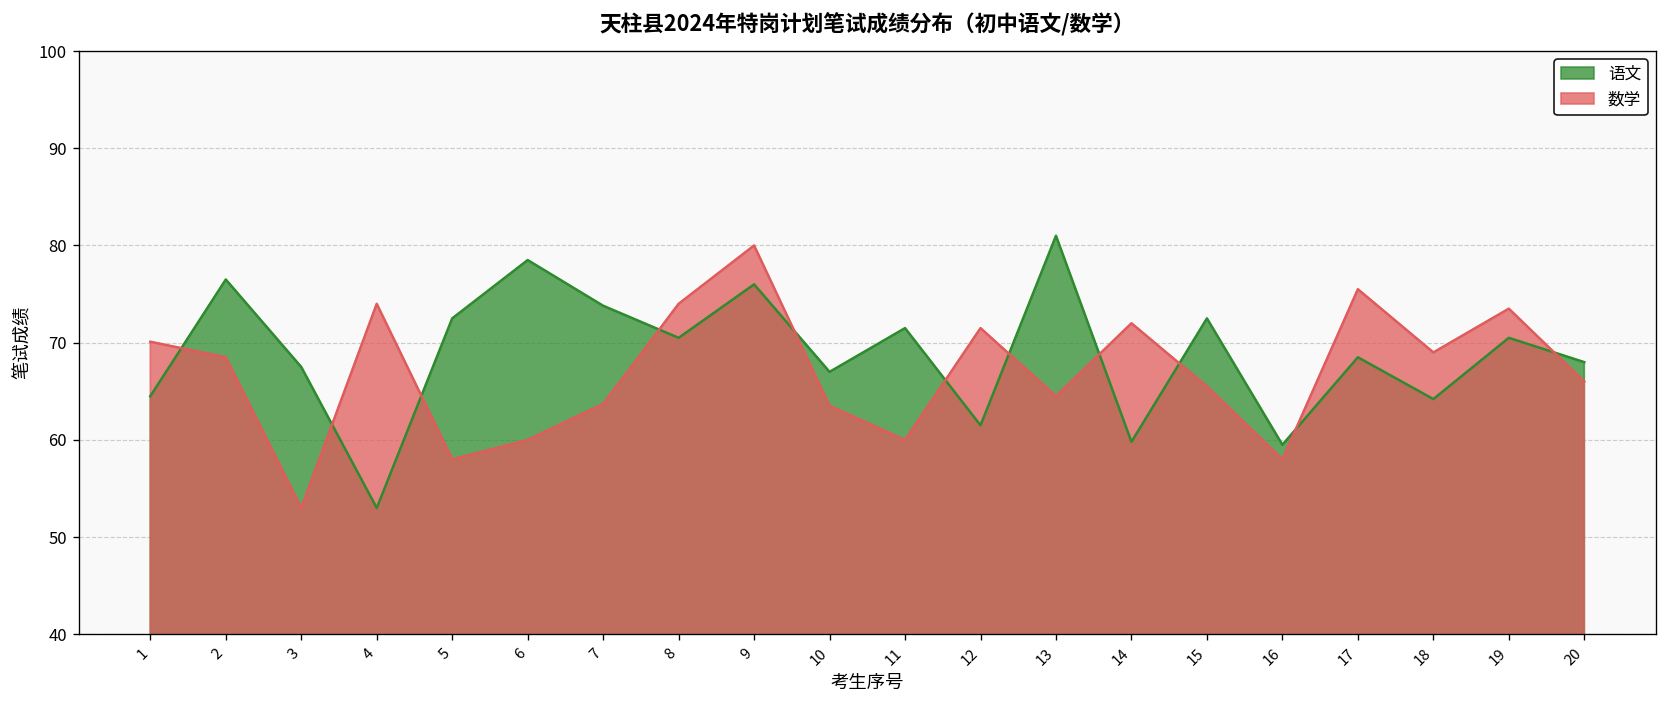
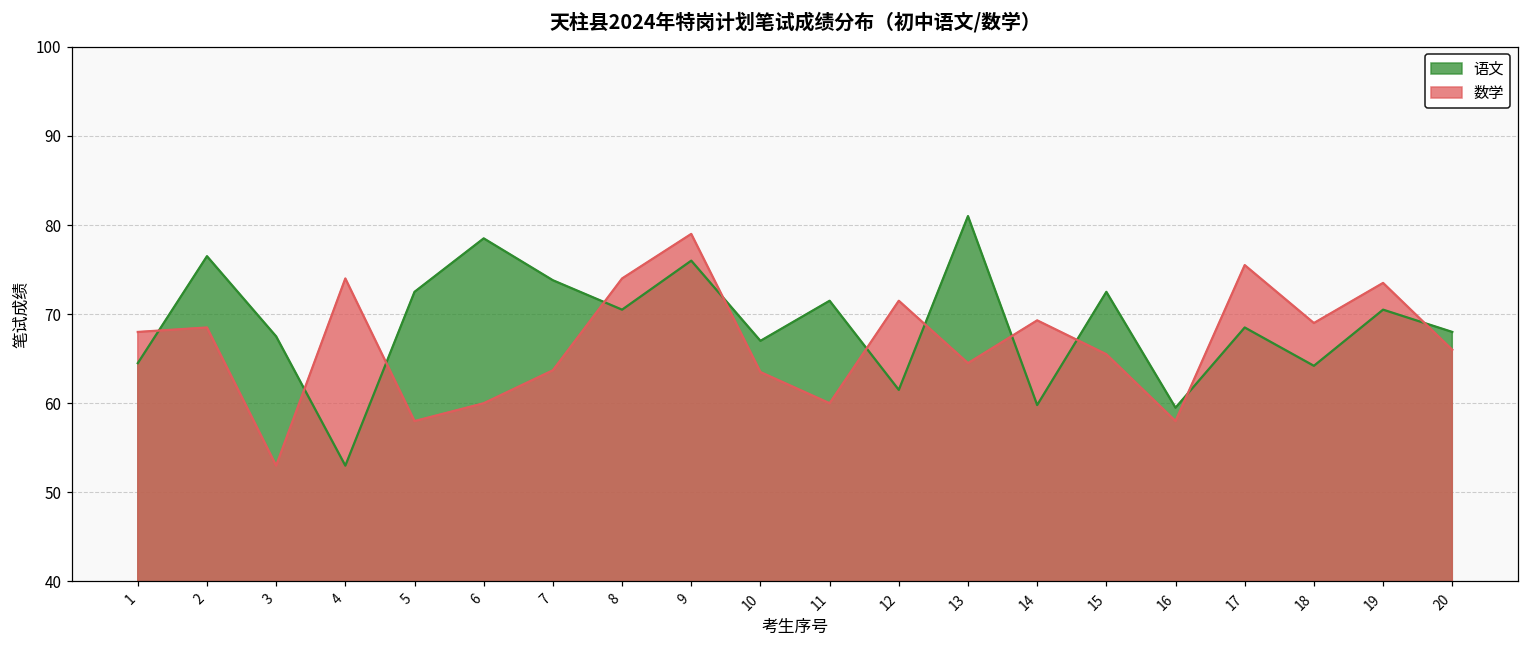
  {
    "语文": {
      "1": 65,
      "2": 77,
      "3": 68,
      "4": 53,
      "5": 73,
      "6": 79,
      "7": 74,
      "8": 71,
      "9": 76,
      "10": 67,
      "11": 72,
      "12": 62,
      "13": 81,
      "14": 60,
      "15": 73,
      "16": 60,
      "17": 69,
      "18": 64,
      "19": 71,
      "20": 68
    },
    "数学": {
-     "1": 70,
+     "1": 68,
      "2": 69,
      "3": 53,
      "4": 74,
      "5": 58,
      "6": 60,
      "7": 64,
      "8": 74,
-     "9": 80,
+     "9": 79,
      "10": 64,
      "11": 60,
      "12": 72,
      "13": 65,
-     "14": 72,
+     "14": 69,
      "15": 66,
      "16": 58,
      "17": 76,
      "18": 69,
      "19": 74,
      "20": 66
    }
  }
